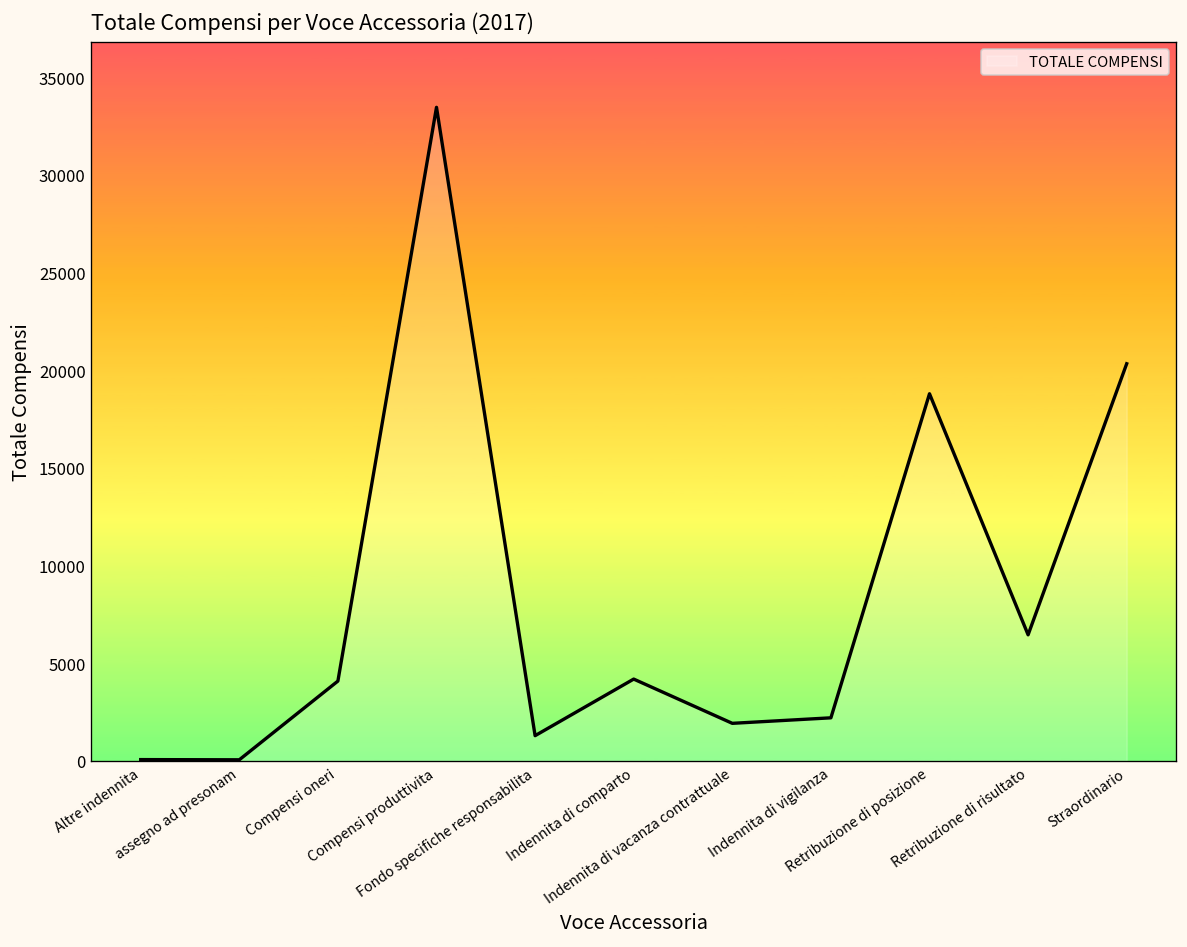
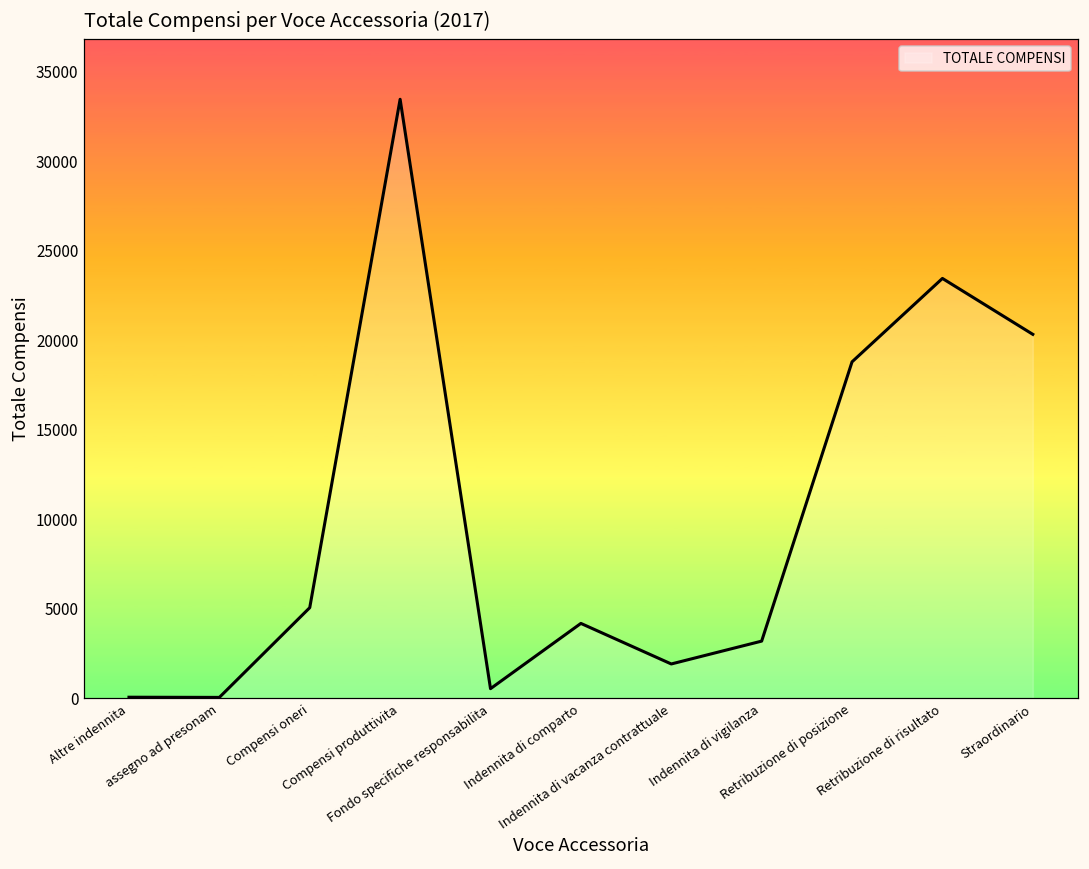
  {
    "Altre indennita": 100,
    "assegno ad presonam": 100,
-   "Compensi oneri": 4100,
+   "Compensi oneri": 5100,
    "Compensi produttivita": 33500,
-   "Fondo specifiche responsabilita": 1300,
+   "Fondo specifiche responsabilita": 500,
    "Indennita di comparto": 4200,
    "Indennita di vacanza contrattuale": 1900,
-   "Indennita di vigilanza": 2200,
+   "Indennita di vigilanza": 3200,
    "Retribuzione di posizione": 18800,
-   "Retribuzione di risultato": 6500,
+   "Retribuzione di risultato": 23500,
    "Straordinario": 20300
  }
